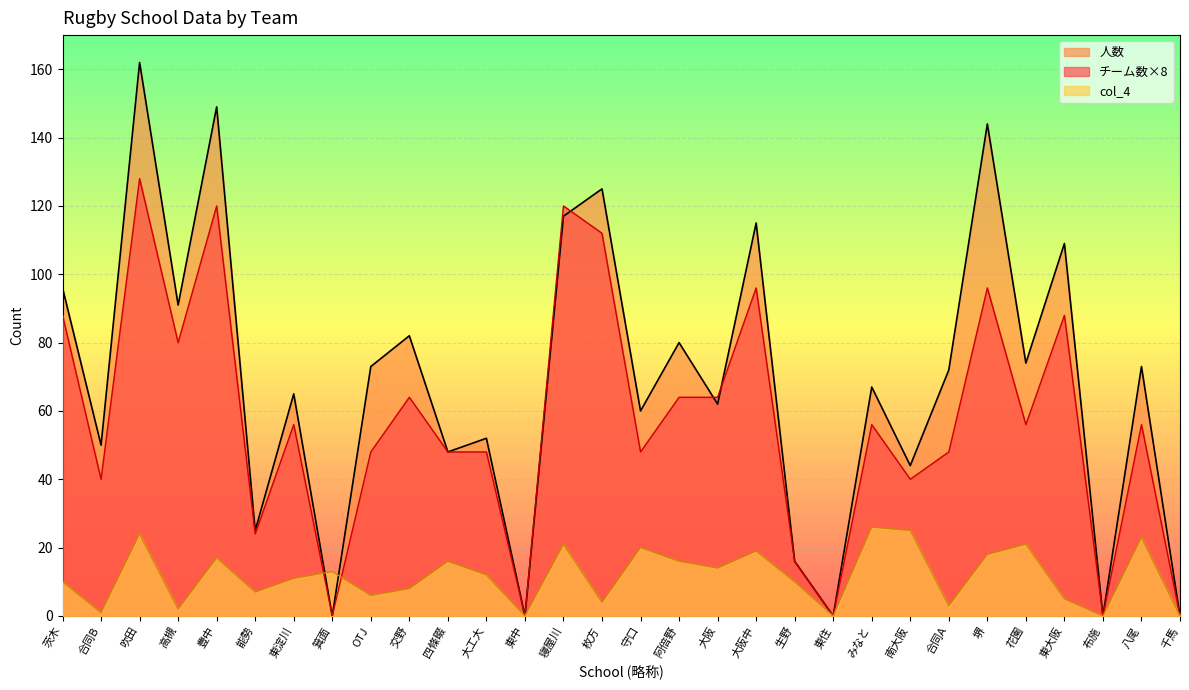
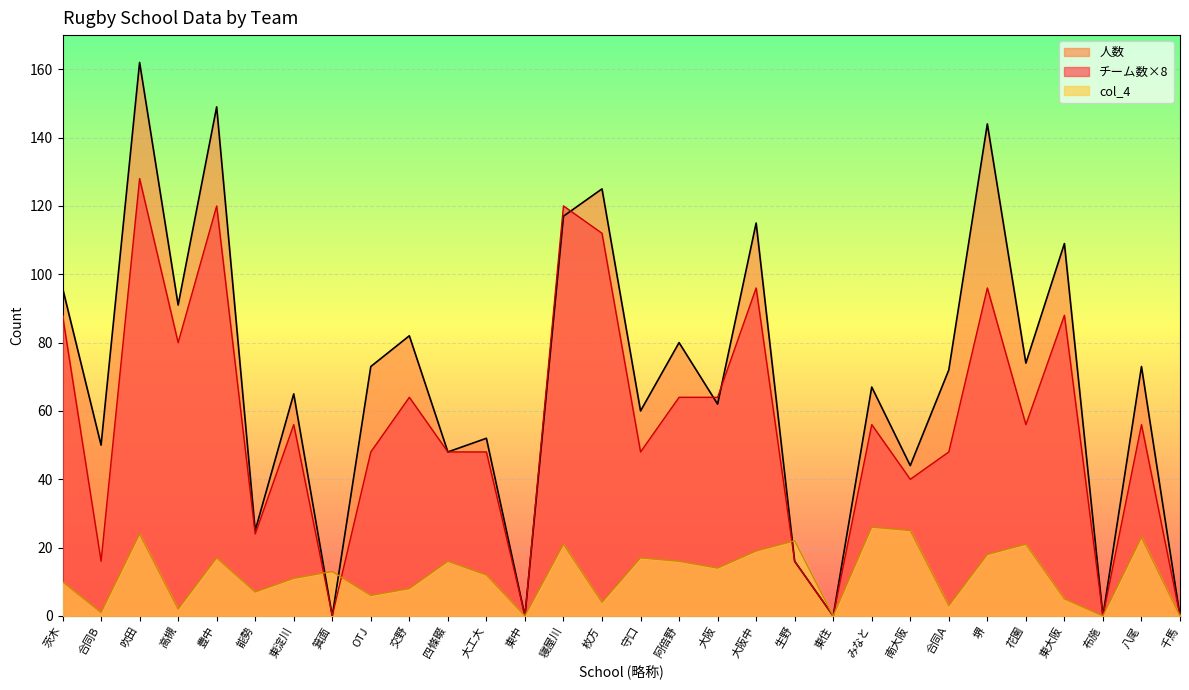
  {
    "人数": {
      "茨木": 96,
      "合同B": 50,
      "吹田": 162,
      "高槻": 91,
      "豊中": 149,
      "能勢": 25,
      "東淀川": 65,
      "OTJ": 73,
      "交野": 82,
      "大工大": 52,
      "寝屋川": 117,
      "枚方": 125,
      "守口": 60,
      "阿倍野": 80,
      "大阪": 62,
      "大阪中": 115,
      "みなと": 67,
      "南大阪": 44,
      "合同A": 72,
      "堺": 144,
      "花園": 74,
      "東大阪": 109,
      "八尾": 73
    },
    "チーム数×8": {
      "茨木": 88,
-     "合同B": 40,
+     "合同B": 16,
      "吹田": 128,
      "高槻": 80,
      "豊中": 120,
      "能勢": 24,
      "東淀川": 56,
      "OTJ": 48,
      "交野": 64,
      "大工大": 48,
      "寝屋川": 120,
      "枚方": 112,
      "守口": 48,
      "阿倍野": 64,
      "大阪": 64,
      "大阪中": 96,
      "みなと": 56,
      "南大阪": 40,
      "合同A": 48,
      "堺": 96,
      "花園": 56,
      "東大阪": 88,
      "八尾": 56
    },
    "col_4": {
      "茨木": 10,
      "合同B": 1,
      "吹田": 24,
      "高槻": 2,
      "豊中": 17,
      "能勢": 7,
      "東淀川": 11,
      "箕面": 13,
      "OTJ": 6,
      "交野": 8,
      "四條畷": 16,
      "大工大": 12,
      "寝屋川": 21,
      "枚方": 4,
-     "守口": 20,
+     "守口": 17,
      "阿倍野": 16,
      "大阪": 14,
      "大阪中": 19,
-     "生野": 10,
+     "生野": 22,
      "みなと": 26,
      "南大阪": 25,
      "合同A": 3,
      "堺": 18,
      "花園": 21,
      "東大阪": 5,
      "八尾": 23
    }
  }
